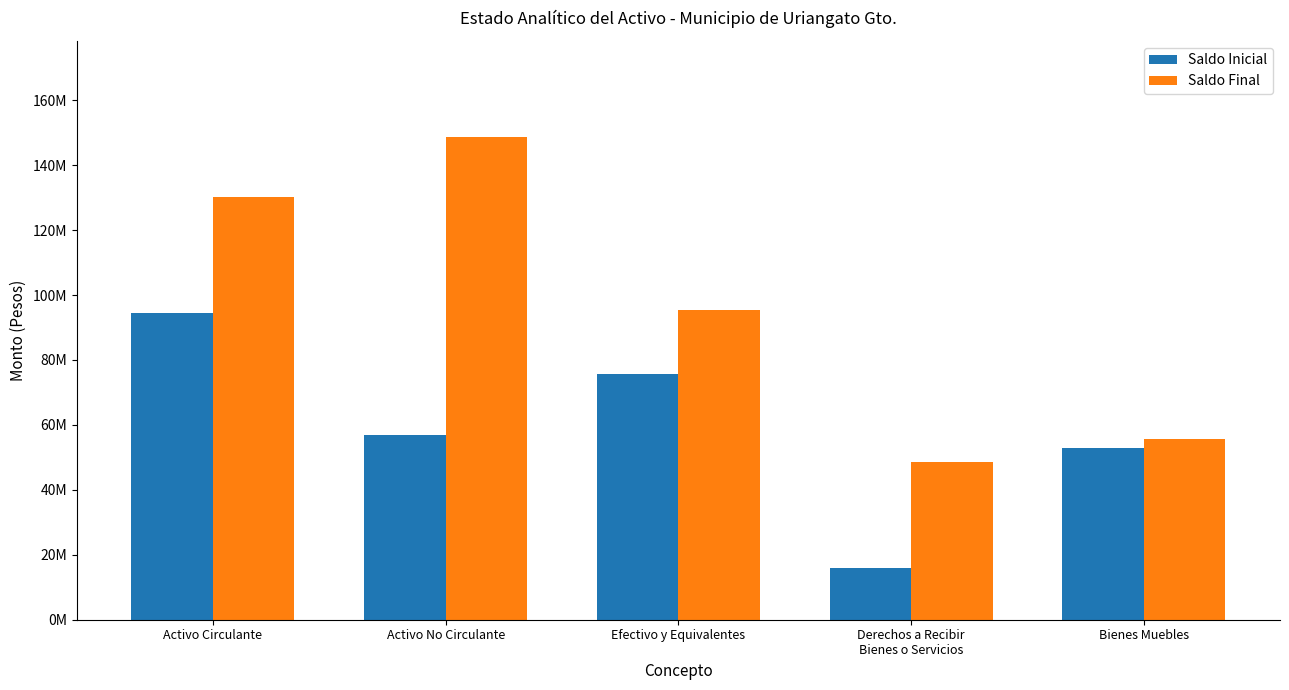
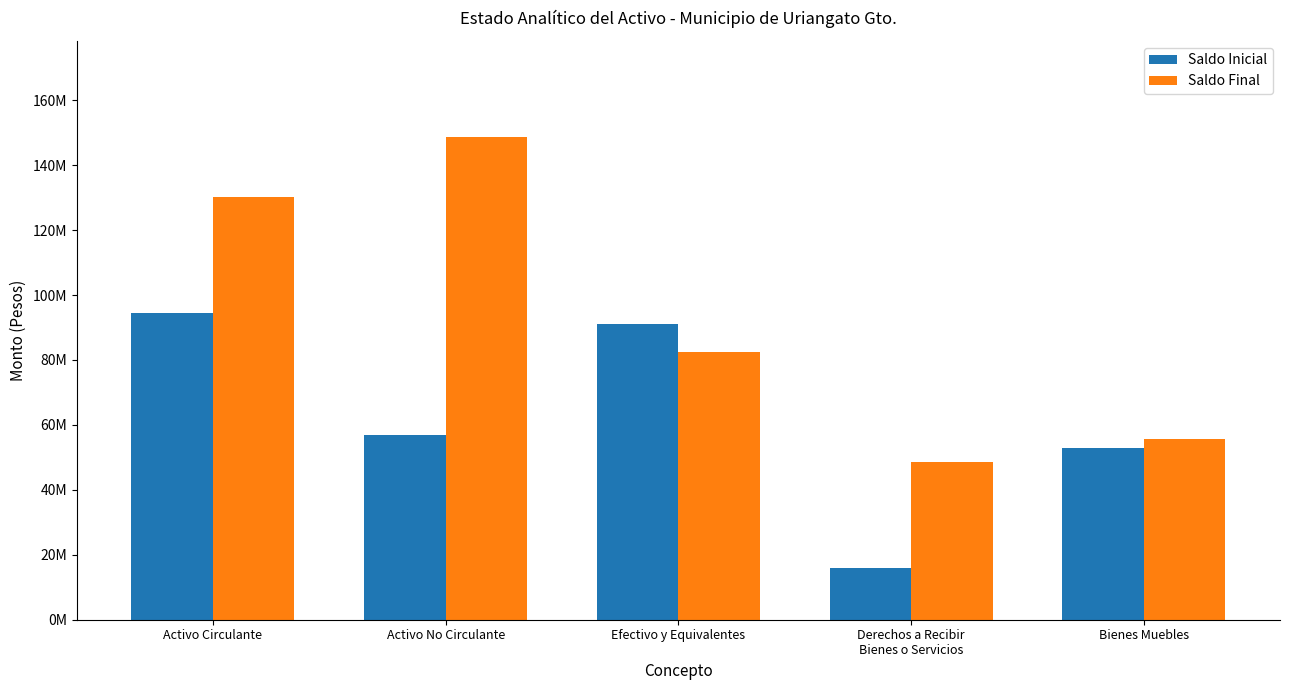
  {
    "Saldo Inicial": {
      "Activo Circulante": 95000000,
      "Activo No Circulante": 57000000,
-     "Efectivo y Equivalentes": 76000000,
+     "Efectivo y Equivalentes": 91000000,
      "Derechos a Recibir Bienes o Servicios": 16000000,
      "Bienes Muebles": 53000000
    },
    "Saldo Final": {
      "Activo Circulante": 130000000,
      "Activo No Circulante": 149000000,
-     "Efectivo y Equivalentes": 96000000,
+     "Efectivo y Equivalentes": 83000000,
      "Derechos a Recibir Bienes o Servicios": 48000000,
      "Bienes Muebles": 56000000
    }
  }
